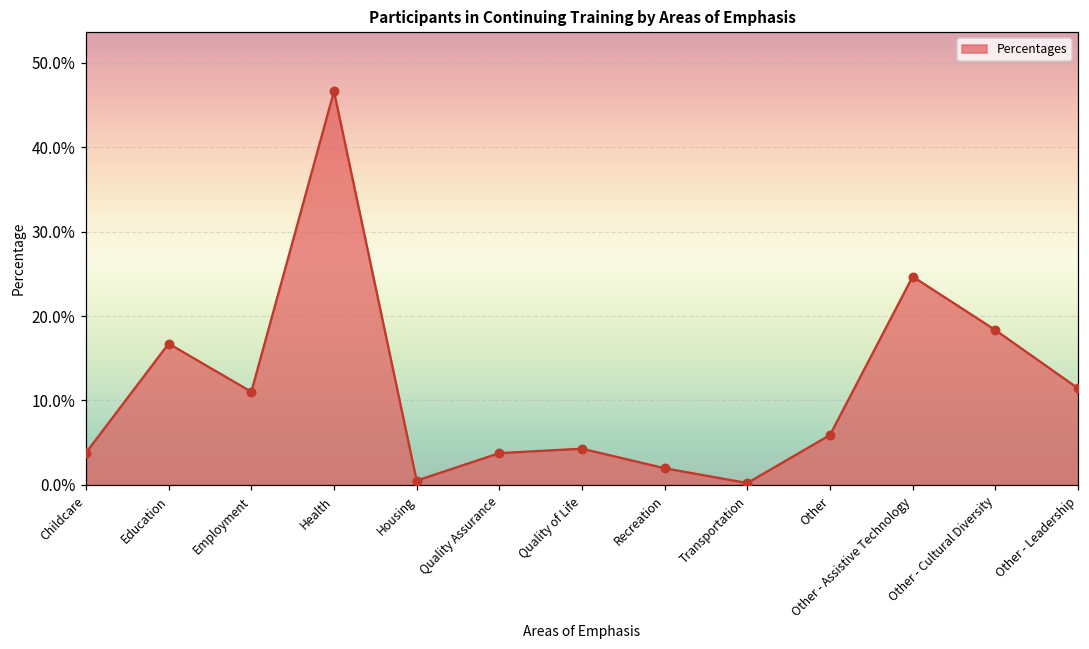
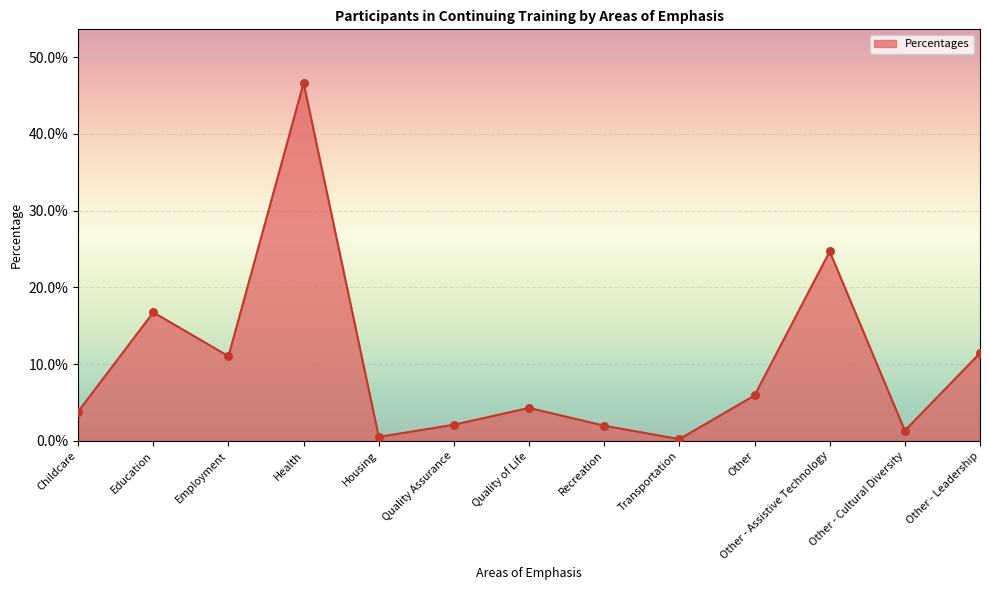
  {
    "Childcare": "4%",
    "Education": "17%",
    "Employment": "11%",
    "Health": "47%",
    "Housing": "1%",
-   "Quality Assurance": "4%",
+   "Quality Assurance": "2%",
    "Quality of Life": "4%",
    "Recreation": "2%",
    "Transportation": "0%",
    "Other": "6%",
    "Other - Assistive Technology": "25%",
-   "Other - Cultural Diversity": "18%",
+   "Other - Cultural Diversity": "1%",
    "Other - Leadership": "11%"
  }
